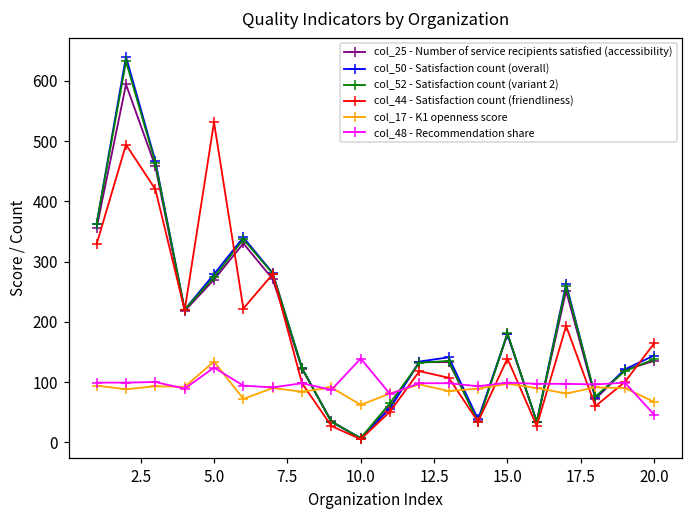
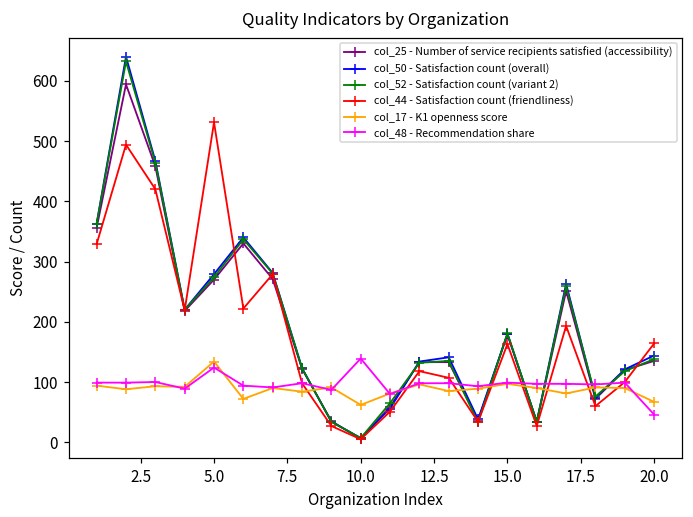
  {
    "col_50 - Satisfaction count (overall)": {
      "5.0": 280,
      "20.0": 140
    },
    "col_44 - Satisfaction count (friendliness)": {
      "5.0": 530,
-     "15.0": 140,
+     "15.0": 160,
      "20.0": 160
    },
    "col_17 - K1 openness score": {
      "5.0": 130,
      "10.0": 60,
      "20.0": 70
    },
    "col_48 - Recommendation share": {
      "5.0": 120,
      "10.0": 140,
      "20.0": 50
    }
  }
